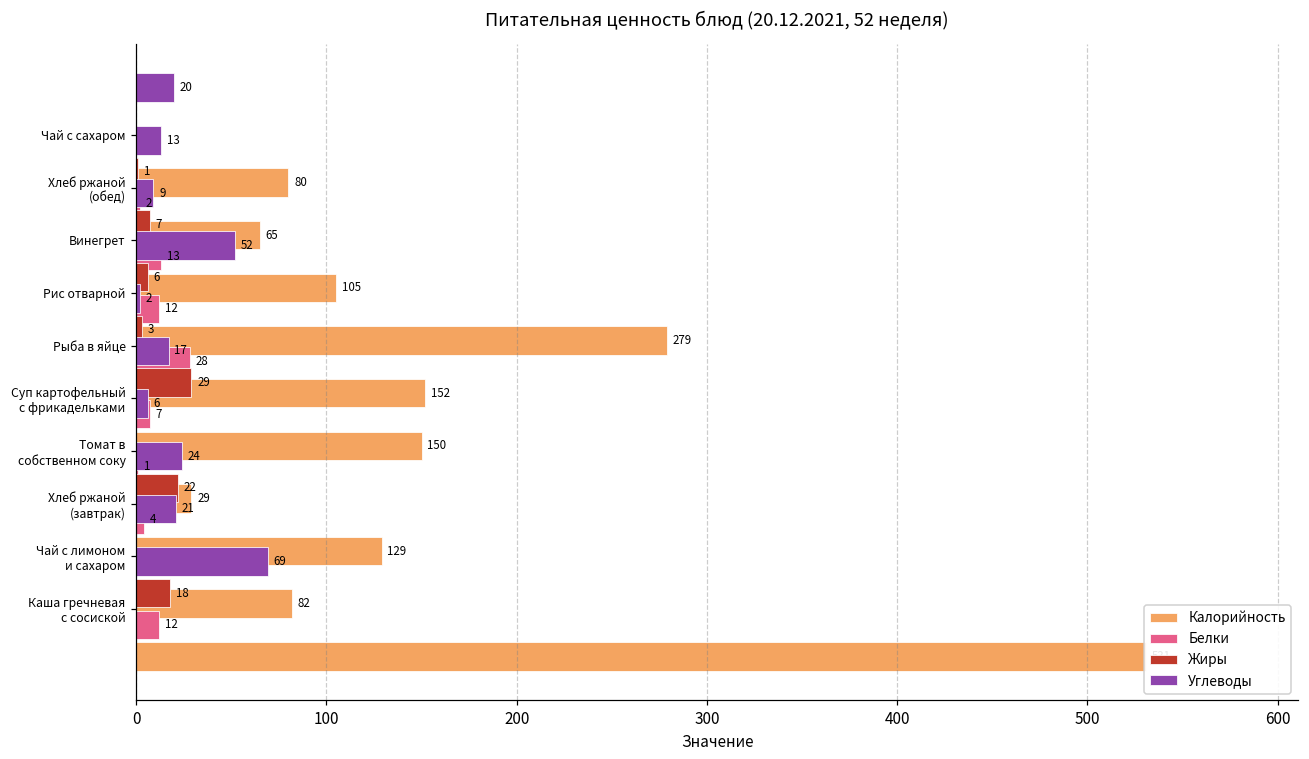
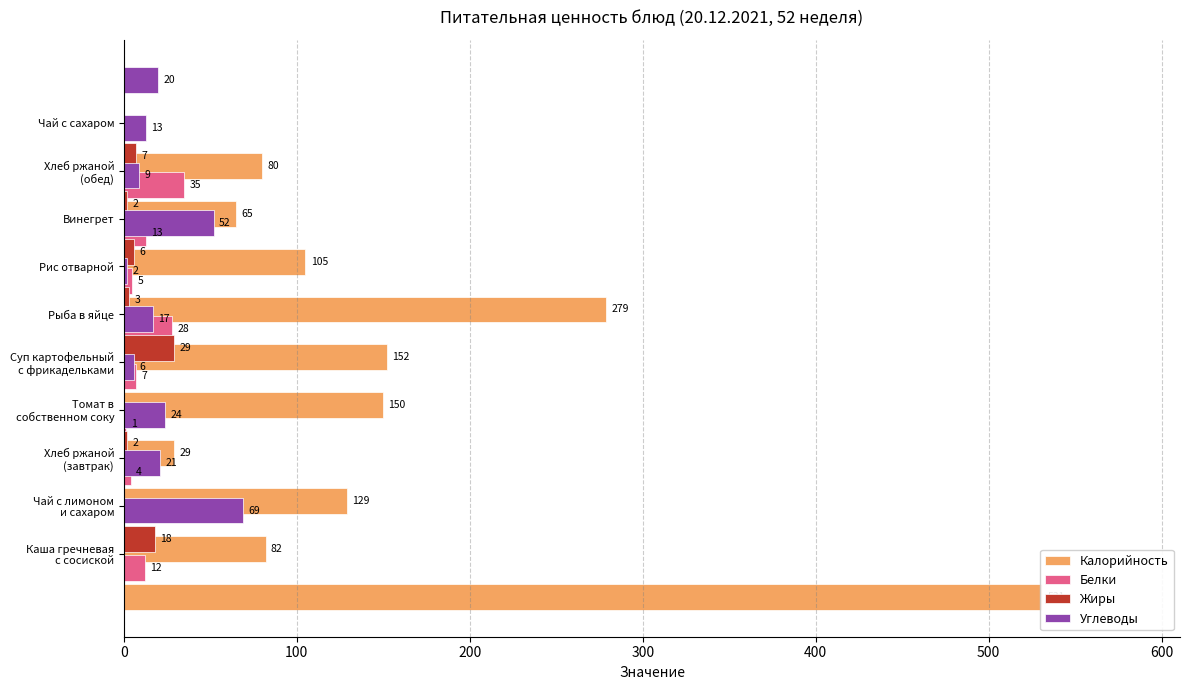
  {
    "Белки": {
-     "Хлеб ржаной (обед)": 2,
-     "Рис отварной": 12,
+     "Хлеб ржаной (обед)": 35,
+     "Рис отварной": 5,
      "Рыба в яйце": 28,
      "Суп картофельный с фрикадельками": 7,
      "Томат в собственном соку": 1,
      "Каша гречневая с сосиской": 12
    },
    "Жиры": {
-     "Хлеб ржаной (обед)": 1,
-     "Винегрет": 7,
-     "Хлеб ржаной (завтрак)": 22
+     "Хлеб ржаной (обед)": 7,
+     "Винегрет": 2,
+     "Хлеб ржаной (завтрак)": 2
    }
  }
